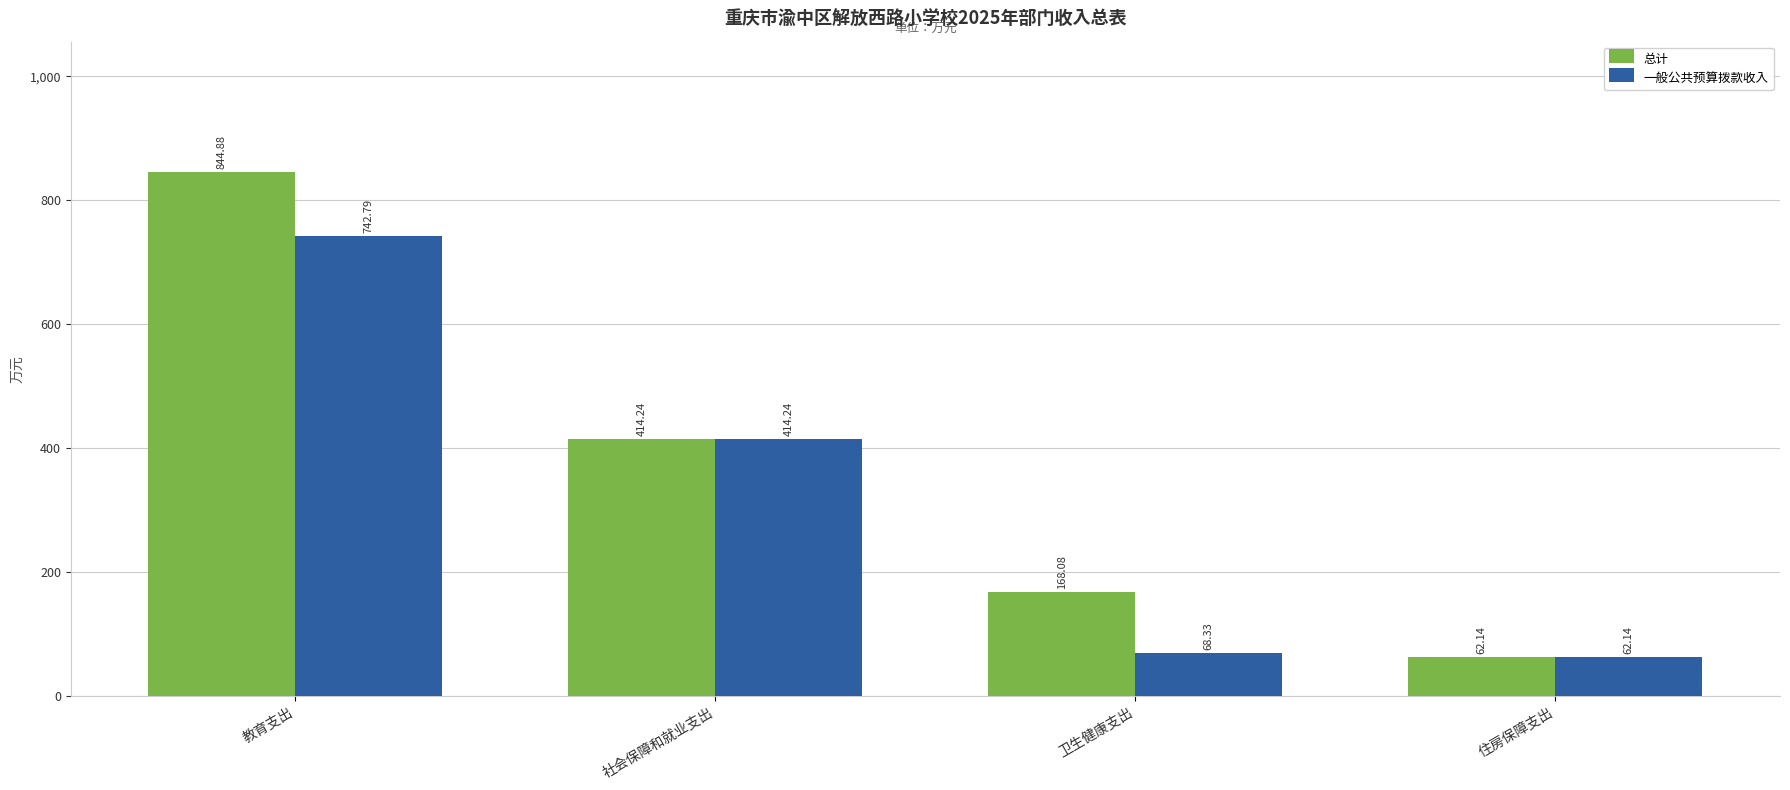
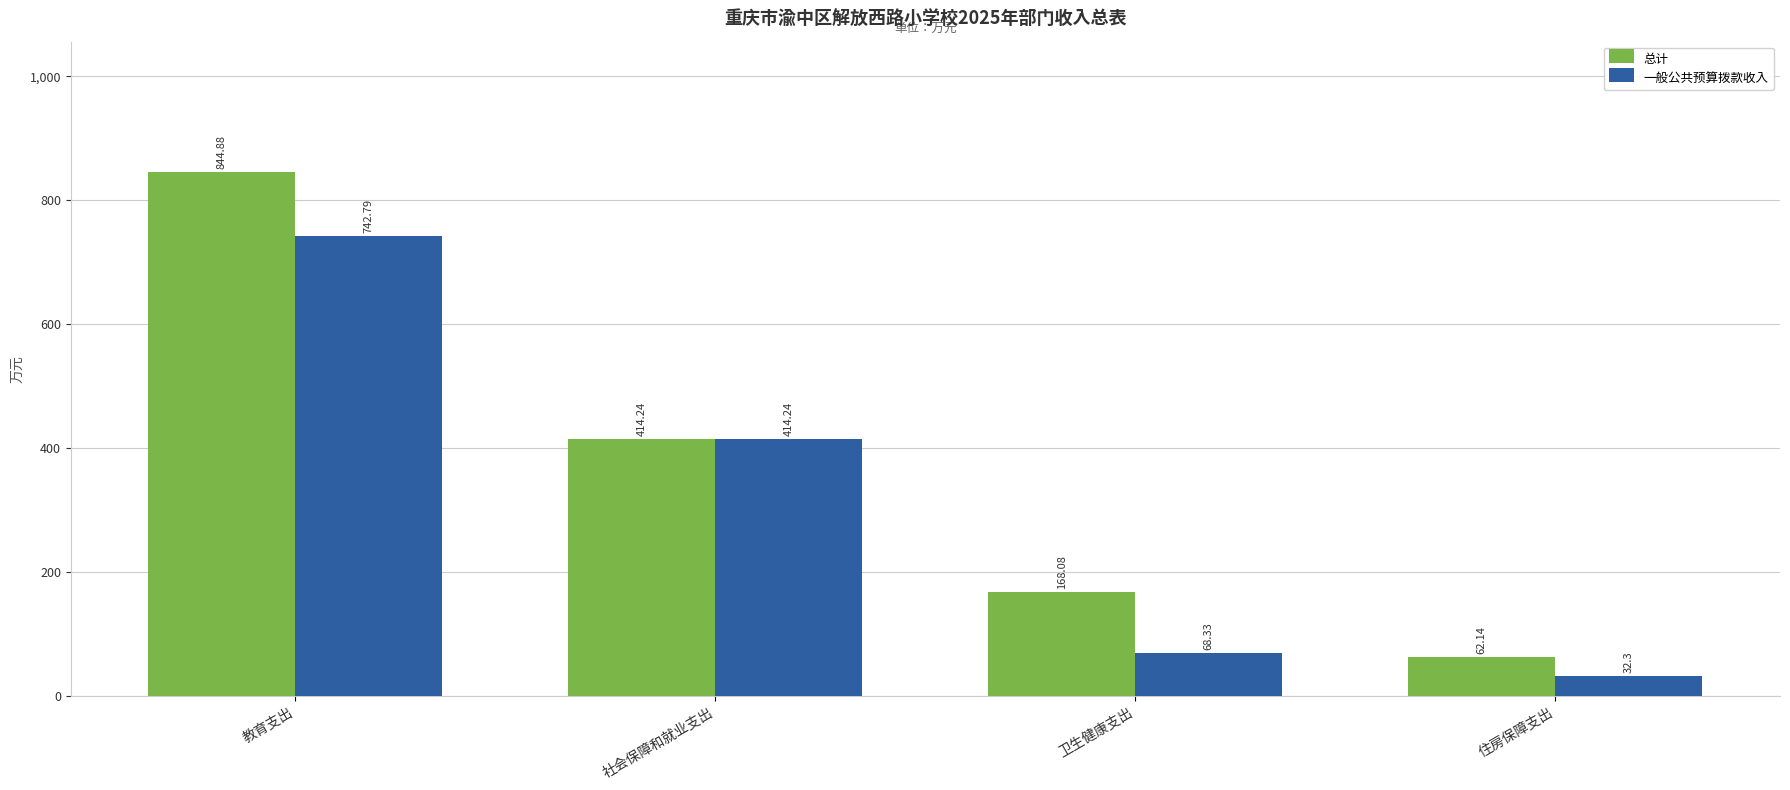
  {
    "总计": {
      "教育支出": 844.88,
      "社会保障和就业支出": 414.24,
      "卫生健康支出": 168.08,
      "住房保障支出": 62.14
    },
    "一般公共预算拨款收入": {
      "教育支出": 742.79,
      "社会保障和就业支出": 414.24,
      "卫生健康支出": 68.33,
-     "住房保障支出": 62.14
+     "住房保障支出": 32.3
    }
  }
